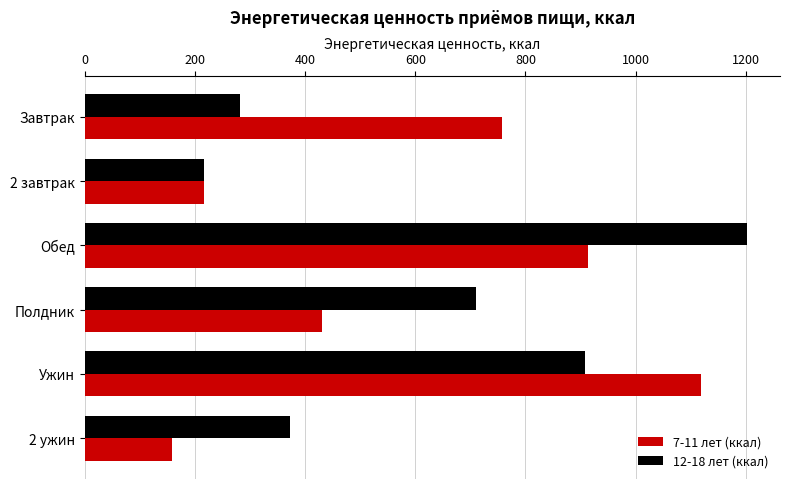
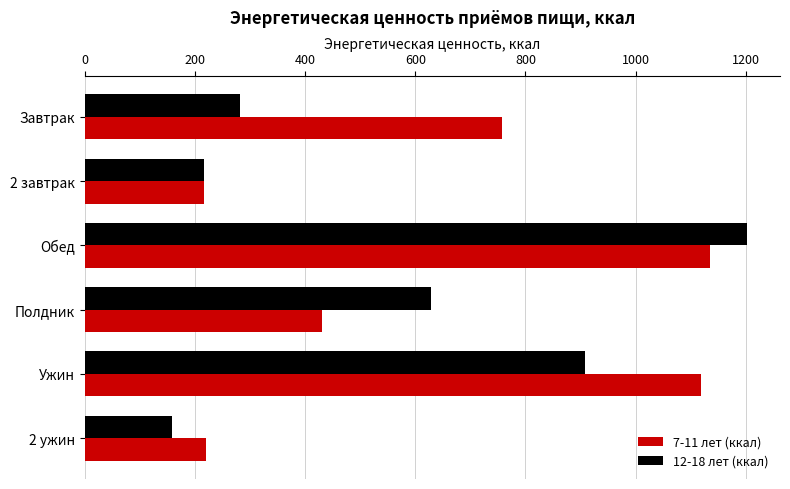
  {
    "7-11 лет (ккал)": {
      "Завтрак": 760,
      "2 завтрак": 220,
-     "Обед": 910,
+     "Обед": 1140,
      "Полдник": 430,
      "Ужин": 1120,
-     "2 ужин": 160
+     "2 ужин": 220
    },
    "12-18 лет (ккал)": {
      "Завтрак": 280,
      "2 завтрак": 220,
      "Обед": 1200,
-     "Полдник": 710,
+     "Полдник": 630,
      "Ужин": 910,
-     "2 ужин": 370
+     "2 ужин": 160
    }
  }
